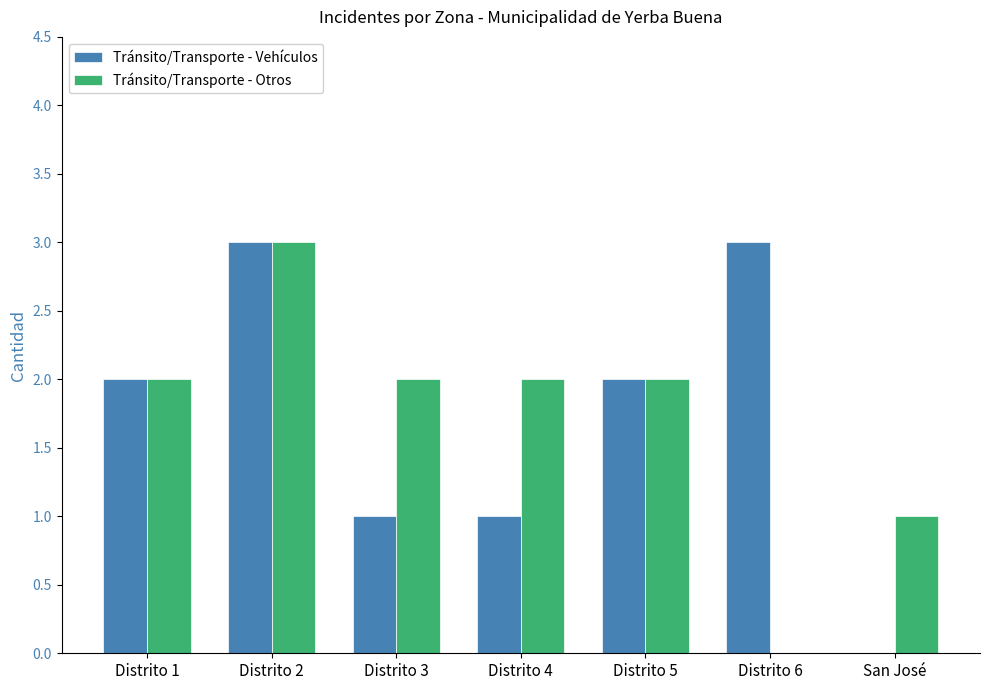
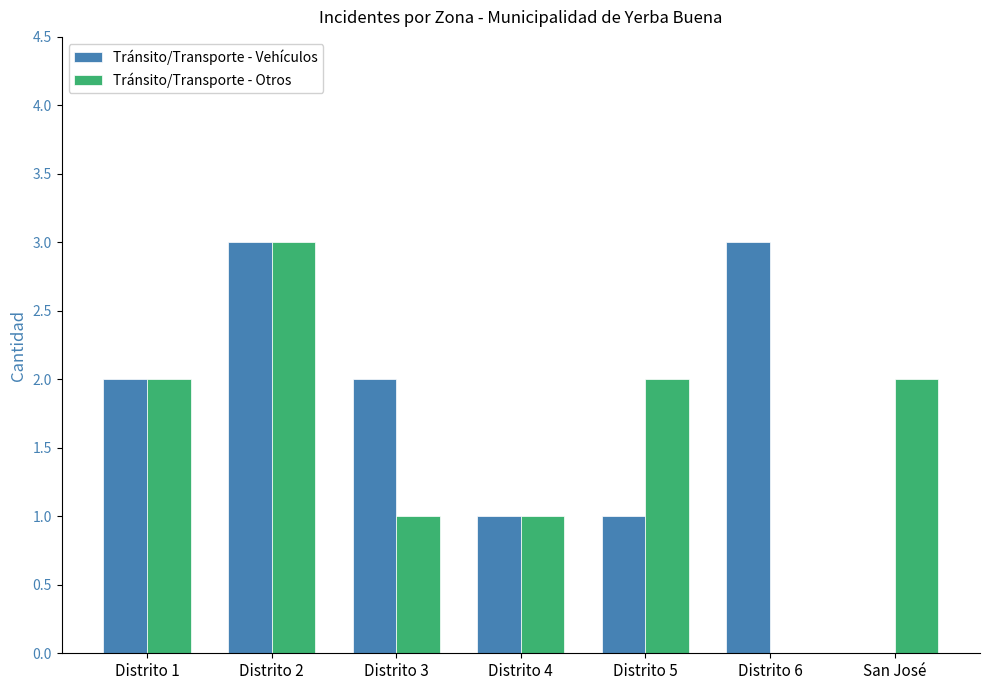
  {
    "Tránsito/Transporte - Vehículos": {
      "Distrito 1": 2,
      "Distrito 2": 3,
-     "Distrito 3": 1,
+     "Distrito 3": 2,
      "Distrito 4": 1,
-     "Distrito 5": 2,
+     "Distrito 5": 1,
      "Distrito 6": 3,
      "San José": 0
    },
    "Tránsito/Transporte - Otros": {
      "Distrito 1": 2,
      "Distrito 2": 3,
-     "Distrito 3": 2,
-     "Distrito 4": 2,
+     "Distrito 3": 1,
+     "Distrito 4": 1,
      "Distrito 5": 2,
      "Distrito 6": 0,
-     "San José": 1
+     "San José": 2
    }
  }
